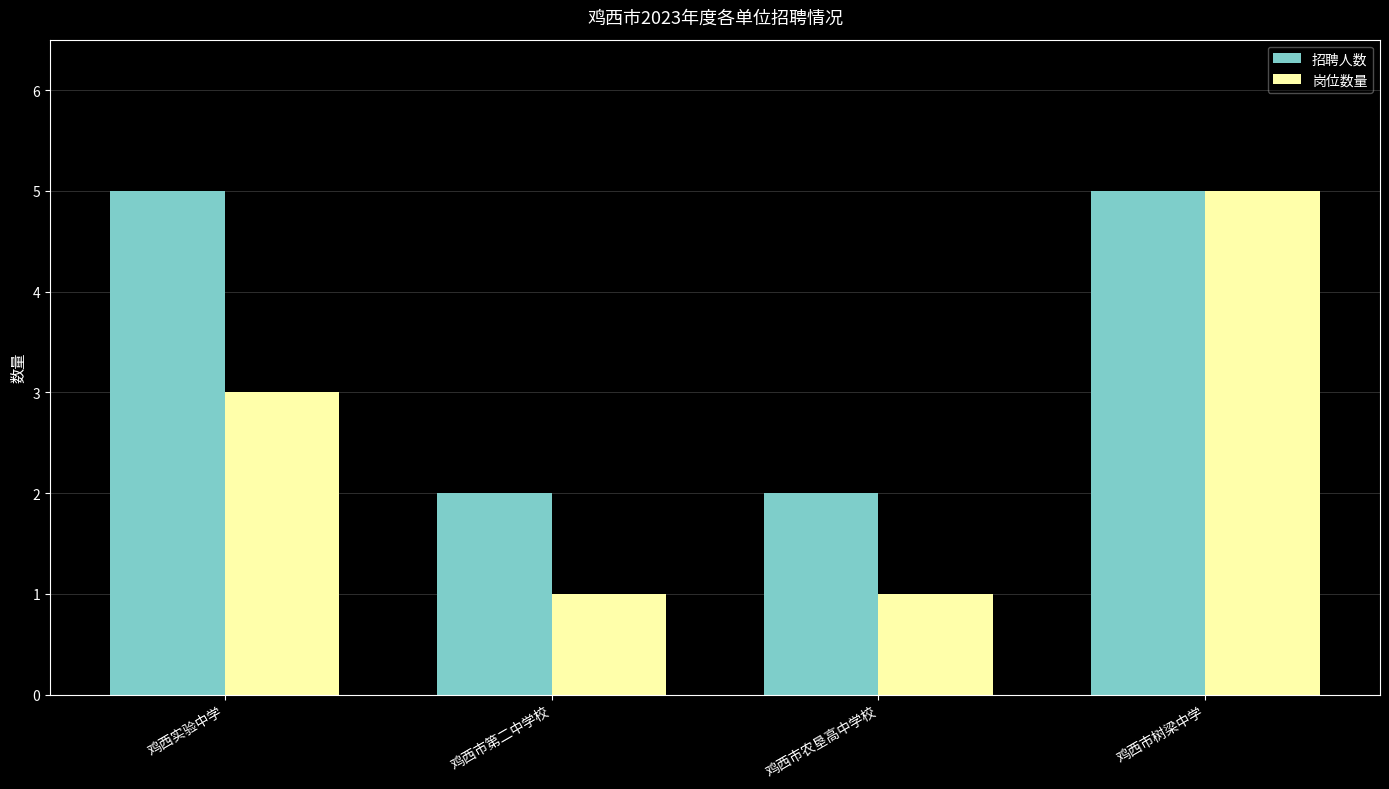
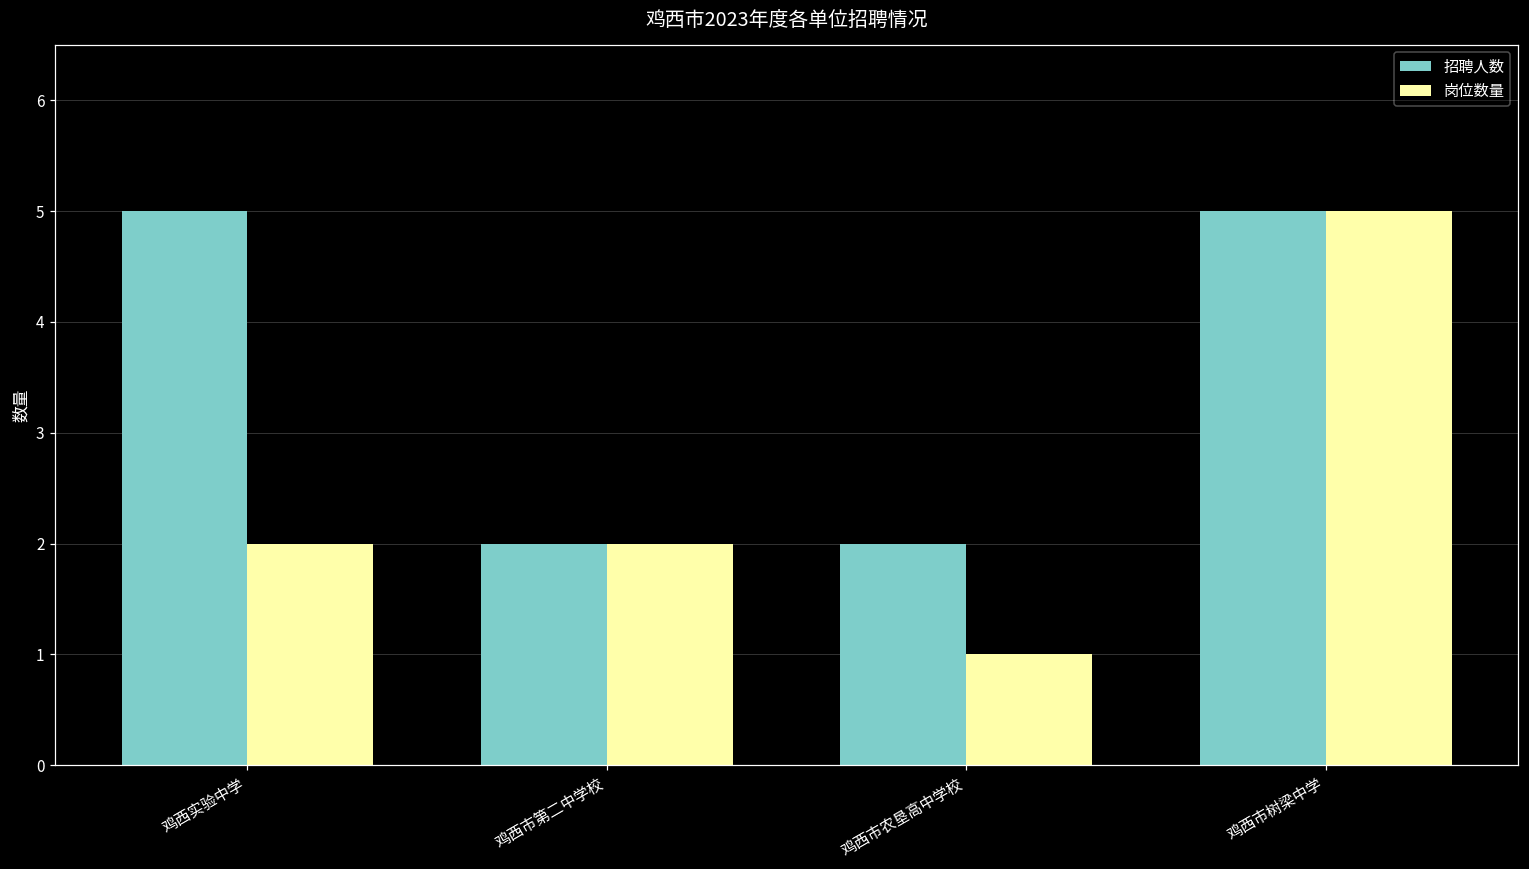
  {
    "招聘人数": {
      "鸡西实验中学": 5,
      "鸡西市第二中学校": 2,
      "鸡西市农垦高中学校": 2,
      "鸡西市树梁中学": 5
    },
    "岗位数量": {
-     "鸡西实验中学": 3,
-     "鸡西市第二中学校": 1,
+     "鸡西实验中学": 2,
+     "鸡西市第二中学校": 2,
      "鸡西市农垦高中学校": 1,
      "鸡西市树梁中学": 5
    }
  }
